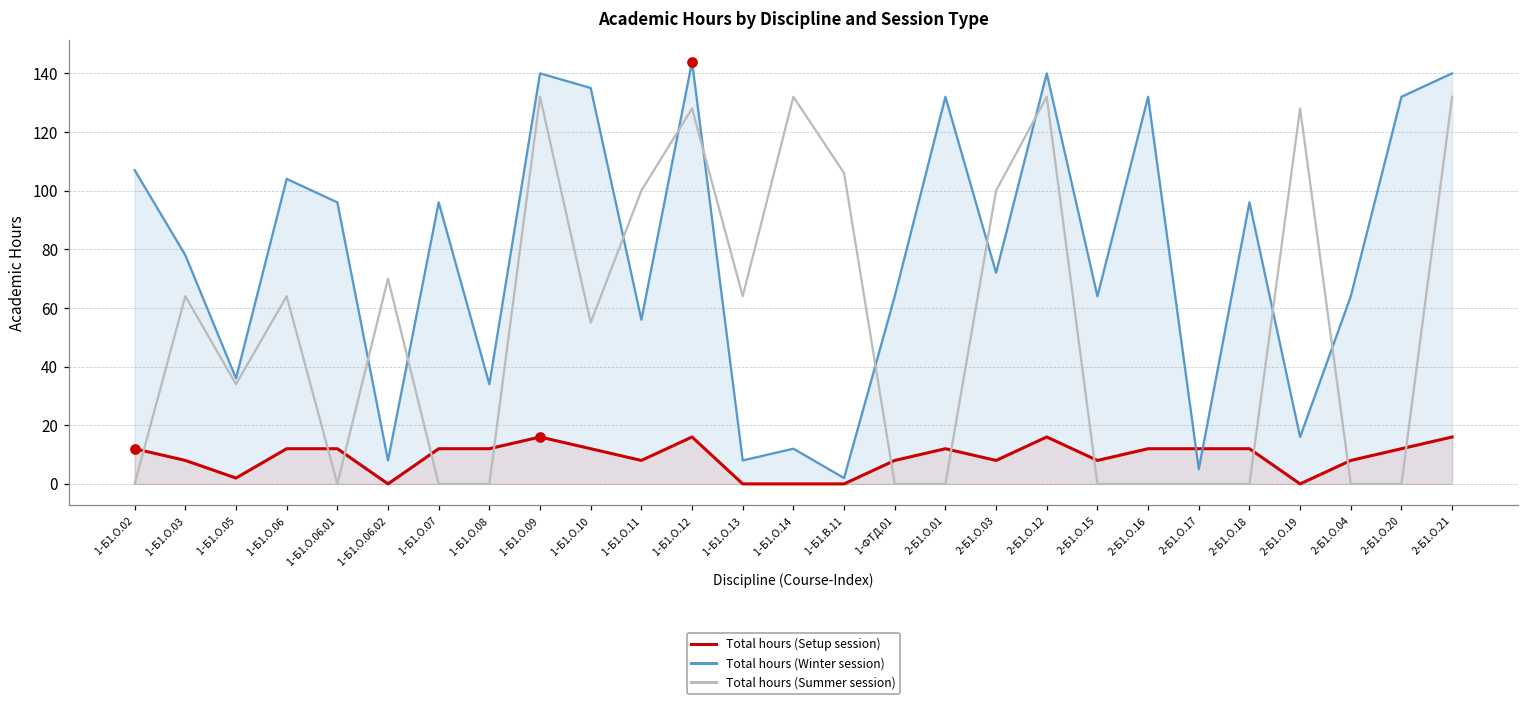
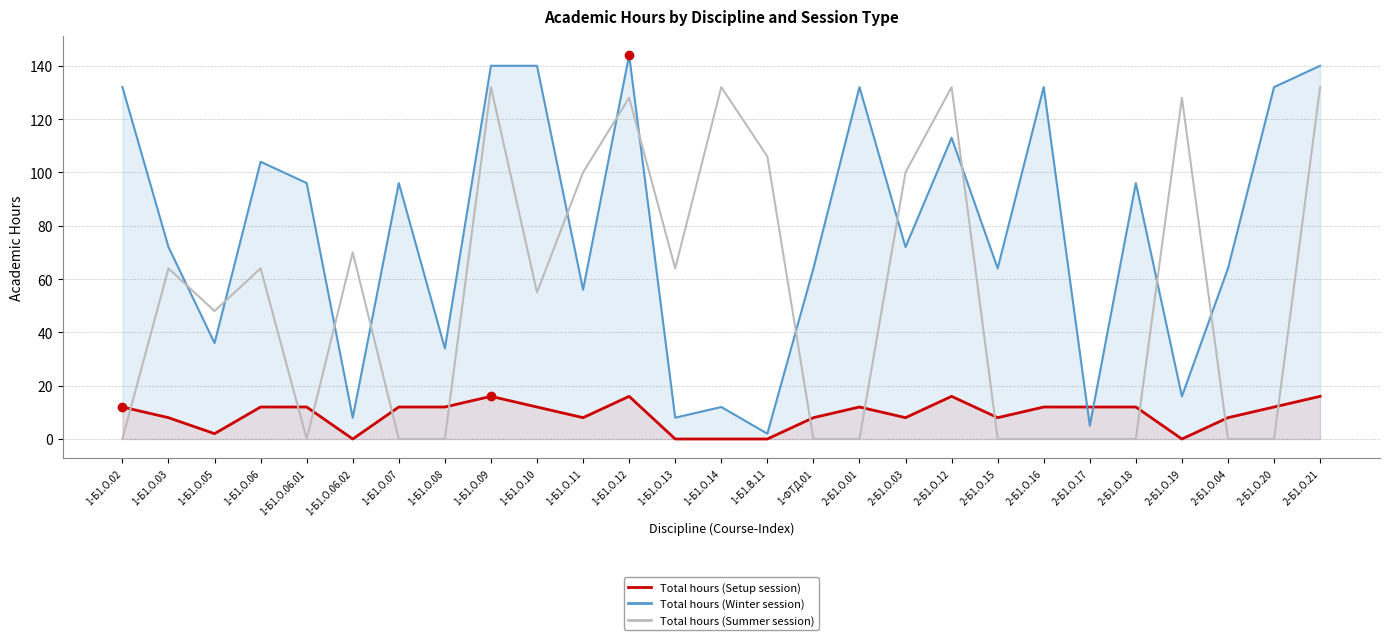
  {
    "Total hours (Winter session)": {
-     "1-Б1.О.02": 107,
-     "1-Б1.О.03": 78,
+     "1-Б1.О.02": 132,
+     "1-Б1.О.03": 72,
      "1-Б1.О.05": 36,
      "1-Б1.О.06": 104,
      "1-Б1.О.06.01": 96,
      "1-Б1.О.06.02": 8,
      "1-Б1.О.07": 96,
      "1-Б1.О.08": 34,
      "1-Б1.О.09": 140,
-     "1-Б1.О.10": 135,
+     "1-Б1.О.10": 140,
      "1-Б1.О.11": 56,
      "1-Б1.О.13": 8,
      "1-Б1.О.14": 12,
      "1-Б1.В.11": 2,
      "1-ФТД.01": 64,
      "2-Б1.О.01": 132,
      "2-Б1.О.03": 72,
-     "2-Б1.О.12": 140,
+     "2-Б1.О.12": 113,
      "2-Б1.О.15": 64,
      "2-Б1.О.16": 132,
      "2-Б1.О.17": 5,
      "2-Б1.О.18": 96,
      "2-Б1.О.19": 16,
      "2-Б1.О.04": 64,
      "2-Б1.О.20": 132,
      "2-Б1.О.21": 140
    },
    "Total hours (Summer session)": {
      "1-Б1.О.02": 0,
      "1-Б1.О.03": 64,
-     "1-Б1.О.05": 34,
+     "1-Б1.О.05": 48,
      "1-Б1.О.06": 64,
      "1-Б1.О.06.01": 0,
      "1-Б1.О.06.02": 70,
      "1-Б1.О.07": 0,
      "1-Б1.О.08": 0,
      "1-Б1.О.09": 132,
      "1-Б1.О.10": 55,
      "1-Б1.О.11": 100,
      "1-Б1.О.12": 128,
      "1-Б1.О.13": 64,
      "1-Б1.О.14": 132,
      "1-Б1.В.11": 106,
      "1-ФТД.01": 0,
      "2-Б1.О.01": 0,
      "2-Б1.О.03": 100,
      "2-Б1.О.12": 132,
      "2-Б1.О.15": 0,
      "2-Б1.О.16": 0,
      "2-Б1.О.17": 0,
      "2-Б1.О.18": 0,
      "2-Б1.О.19": 128,
      "2-Б1.О.04": 0,
      "2-Б1.О.20": 0,
      "2-Б1.О.21": 132
    }
  }
